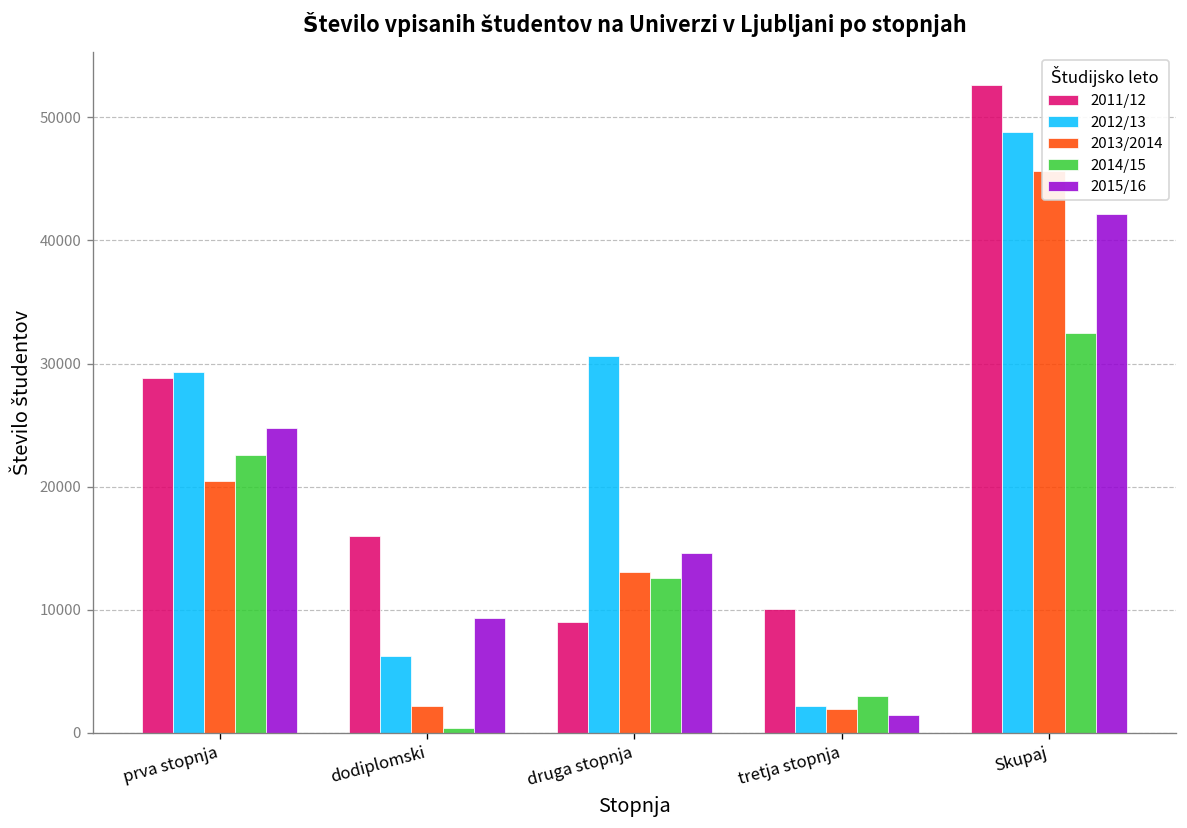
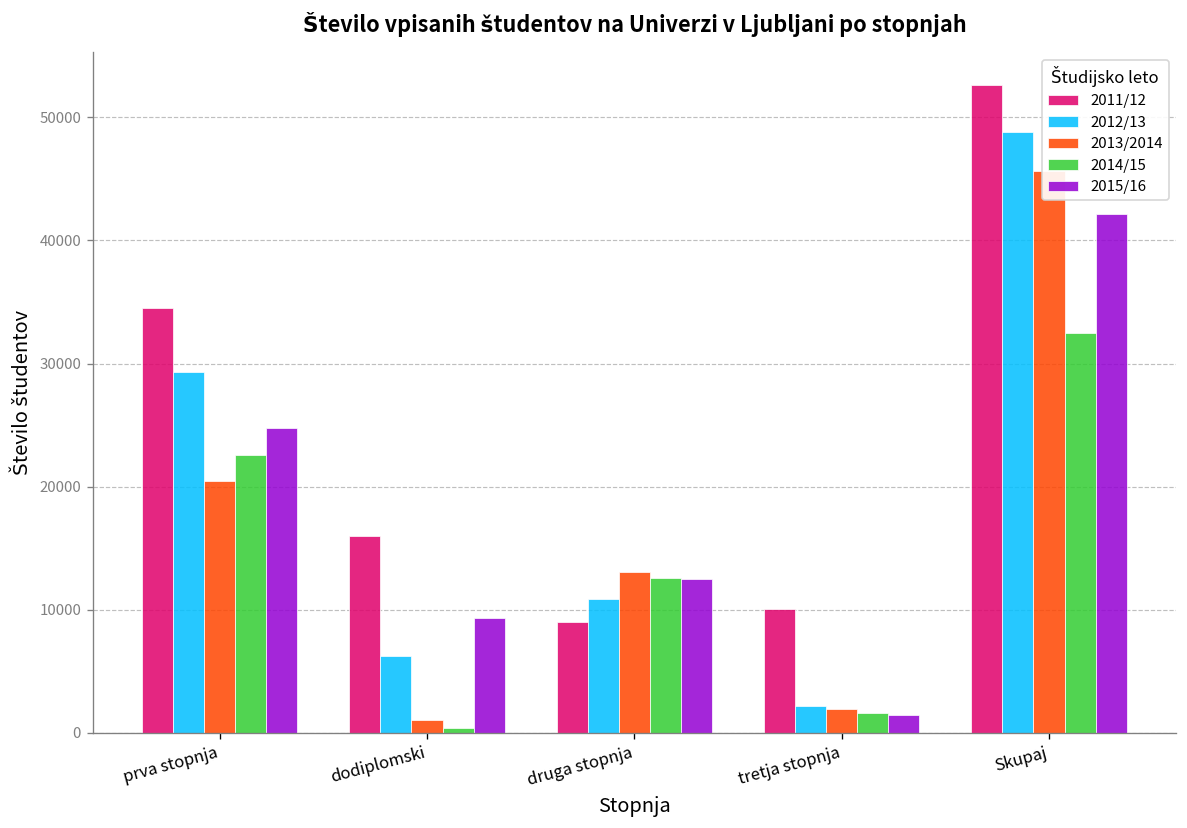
  {
    "2011/12": {
-     "prva stopnja": 28800,
+     "prva stopnja": 34500,
      "dodiplomski": 16000,
      "druga stopnja": 9000,
      "tretja stopnja": 10100,
      "Skupaj": 52600
    },
    "2012/13": {
      "prva stopnja": 29300,
      "dodiplomski": 6200,
-     "druga stopnja": 30600,
+     "druga stopnja": 10900,
      "tretja stopnja": 2200,
      "Skupaj": 48800
    },
    "2013/2014": {
      "prva stopnja": 20500,
-     "dodiplomski": 2200,
+     "dodiplomski": 1100,
      "druga stopnja": 13100,
      "tretja stopnja": 2000
    },
    "2014/15": {
      "prva stopnja": 22600,
      "dodiplomski": 400,
      "druga stopnja": 12600,
-     "tretja stopnja": 3000,
+     "tretja stopnja": 1600,
      "Skupaj": 32400
    },
    "2015/16": {
      "prva stopnja": 24800,
      "dodiplomski": 9400,
-     "druga stopnja": 14600,
+     "druga stopnja": 12500,
      "tretja stopnja": 1400,
      "Skupaj": 42100
    }
  }
